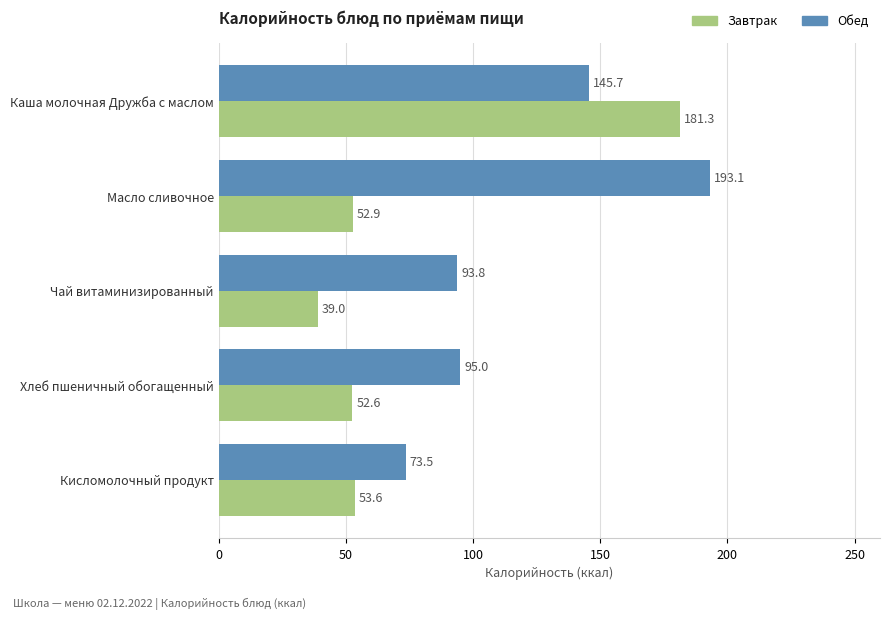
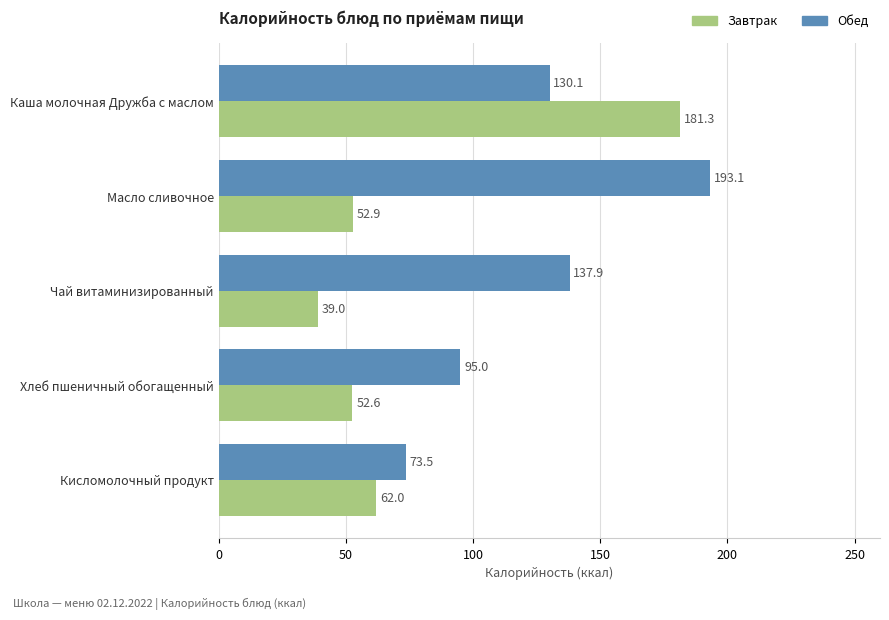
  {
    "Завтрак": {
      "Каша молочная Дружба с маслом": 181.3,
      "Масло сливочное": 52.9,
      "Чай витаминизированный": 39.0,
      "Хлеб пшеничный обогащенный": 52.6,
-     "Кисломолочный продукт": 53.6
+     "Кисломолочный продукт": 62.0
    },
    "Обед": {
-     "Каша молочная Дружба с маслом": 145.7,
+     "Каша молочная Дружба с маслом": 130.1,
      "Масло сливочное": 193.1,
-     "Чай витаминизированный": 93.8,
+     "Чай витаминизированный": 137.9,
      "Хлеб пшеничный обогащенный": 95.0,
      "Кисломолочный продукт": 73.5
    }
  }
